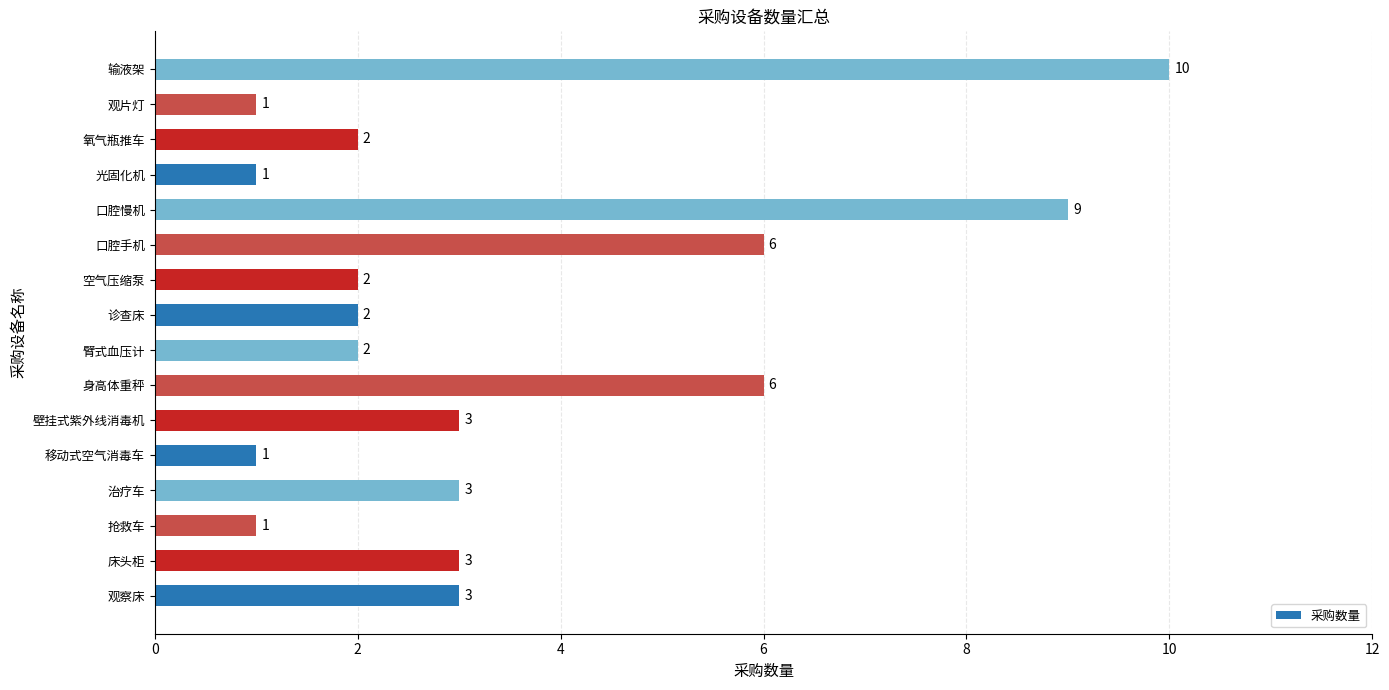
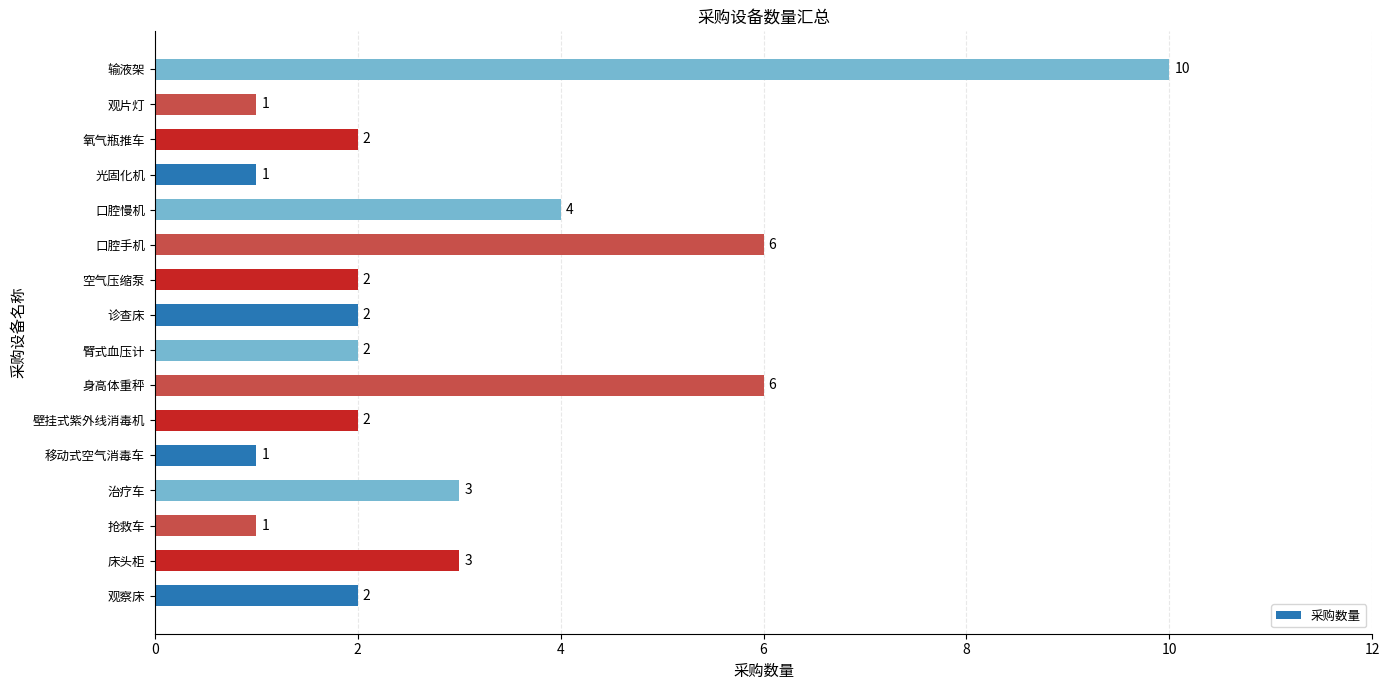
  {
    "输液架": 10,
    "观片灯": 1,
    "氧气瓶推车": 2,
    "光固化机": 1,
-   "口腔慢机": 9,
+   "口腔慢机": 4,
    "口腔手机": 6,
    "空气压缩泵": 2,
    "诊查床": 2,
    "臂式血压计": 2,
    "身高体重秤": 6,
-   "壁挂式紫外线消毒机": 3,
+   "壁挂式紫外线消毒机": 2,
    "移动式空气消毒车": 1,
    "治疗车": 3,
    "抢救车": 1,
    "床头柜": 3,
-   "观察床": 3
+   "观察床": 2
  }
